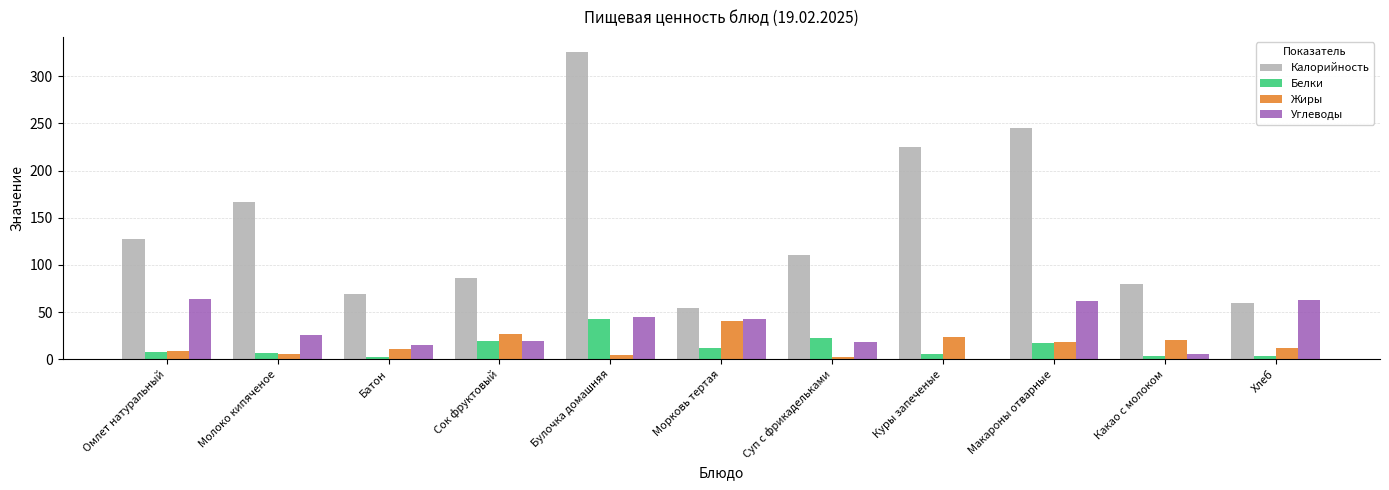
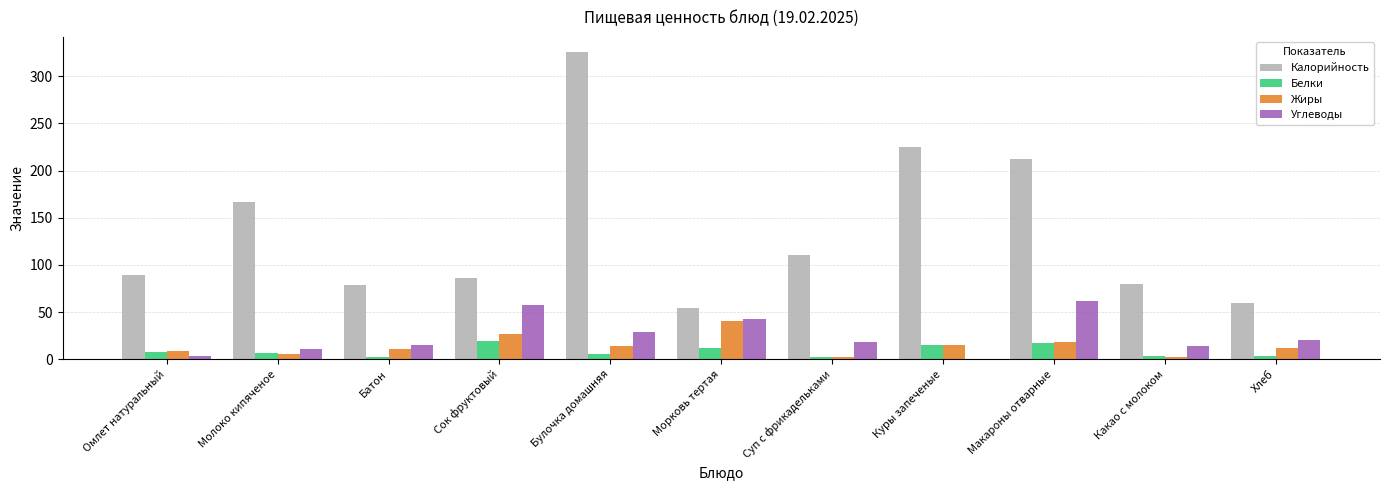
  {
    "Калорийность": {
-     "Омлет натуральный": 130,
+     "Омлет натуральный": 90,
      "Молоко кипяченое": 170,
-     "Батон": 70,
+     "Батон": 80,
      "Сок фруктовый": 90,
      "Булочка домашняя": 330,
      "Морковь тертая": 50,
      "Суп с фрикадельками": 110,
      "Куры запеченые": 230,
-     "Макароны отварные": 240,
+     "Макароны отварные": 210,
      "Какао с молоком": 80,
      "Хлеб": 60
    },
    "Белки": {
      "Омлет натуральный": 10,
      "Молоко кипяченое": 10,
      "Сок фруктовый": 20,
-     "Булочка домашняя": 40,
+     "Булочка домашняя": 10,
      "Морковь тертая": 10,
-     "Суп с фрикадельками": 20,
-     "Куры запеченые": 5,
+     "Суп с фрикадельками": 0,
+     "Куры запеченые": 15,
      "Макароны отварные": 20,
      "Какао с молоком": 0,
      "Хлеб": 0
    },
    "Жиры": {
      "Омлет натуральный": 10,
      "Молоко кипяченое": 10,
      "Батон": 10,
      "Сок фруктовый": 30,
-     "Булочка домашняя": 0,
+     "Булочка домашняя": 10,
      "Морковь тертая": 40,
      "Суп с фрикадельками": 0,
-     "Куры запеченые": 20,
+     "Куры запеченые": 10,
      "Макароны отварные": 20,
-     "Какао с молоком": 20,
+     "Какао с молоком": 0,
      "Хлеб": 10
    },
    "Углеводы": {
-     "Омлет натуральный": 60,
-     "Молоко кипяченое": 30,
+     "Омлет натуральный": 0,
+     "Молоко кипяченое": 10,
      "Батон": 20,
-     "Сок фруктовый": 20,
-     "Булочка домашняя": 40,
+     "Сок фруктовый": 60,
+     "Булочка домашняя": 30,
      "Морковь тертая": 40,
      "Суп с фрикадельками": 20,
      "Макароны отварные": 60,
-     "Какао с молоком": 5,
-     "Хлеб": 60
+     "Какао с молоком": 15,
+     "Хлеб": 20
    }
  }
